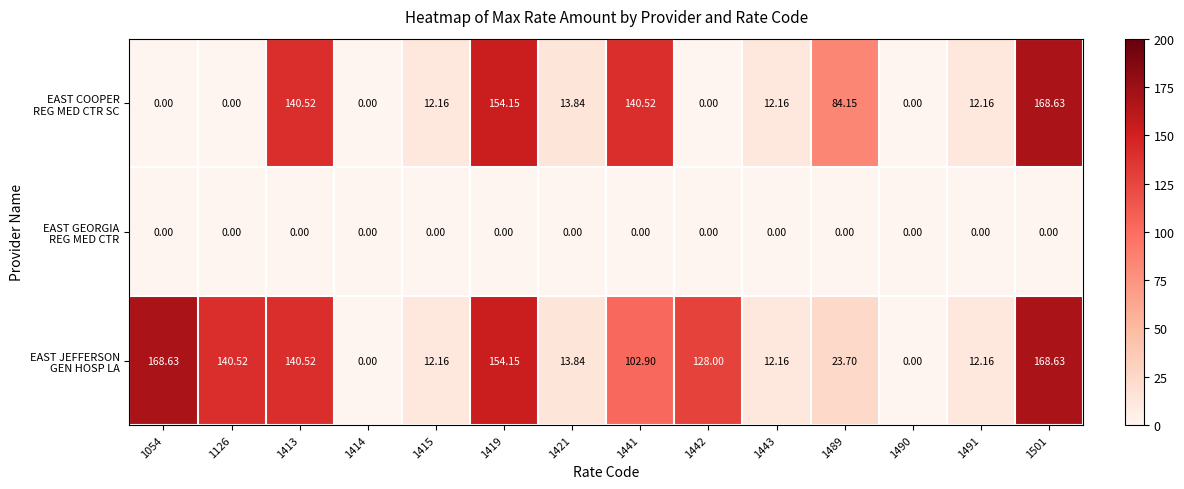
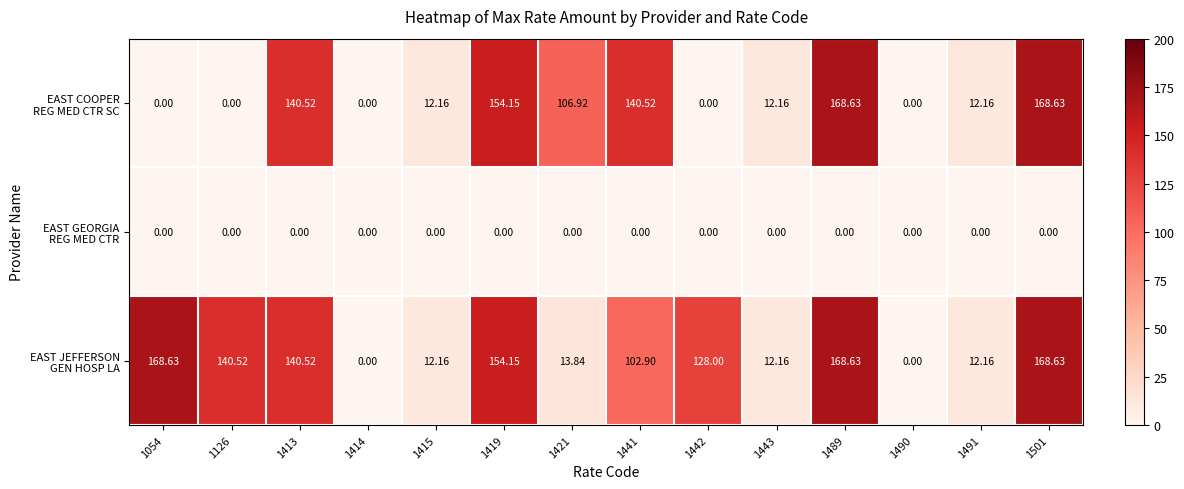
  {
    "EAST COOPER REG MED CTR SC": {
      "1054": 0.00,
      "1126": 0.00,
      "1413": 140.52,
      "1414": 0.00,
      "1415": 12.16,
      "1419": 154.15,
-     "1421": 13.84,
+     "1421": 106.92,
      "1441": 140.52,
      "1442": 0.00,
      "1443": 12.16,
-     "1489": 84.15,
+     "1489": 168.63,
      "1490": 0.00,
      "1491": 12.16,
      "1501": 168.63
    },
    "EAST GEORGIA REG MED CTR": {
      "1054": 0.00,
      "1126": 0.00,
      "1413": 0.00,
      "1414": 0.00,
      "1415": 0.00,
      "1419": 0.00,
      "1421": 0.00,
      "1441": 0.00,
      "1442": 0.00,
      "1443": 0.00,
      "1489": 0.00,
      "1490": 0.00,
      "1491": 0.00,
      "1501": 0.00
    },
    "EAST JEFFERSON GEN HOSP LA": {
      "1054": 168.63,
      "1126": 140.52,
      "1413": 140.52,
      "1414": 0.00,
      "1415": 12.16,
      "1419": 154.15,
      "1421": 13.84,
      "1441": 102.90,
      "1442": 128.00,
      "1443": 12.16,
-     "1489": 23.70,
+     "1489": 168.63,
      "1490": 0.00,
      "1491": 12.16,
      "1501": 168.63
    }
  }
